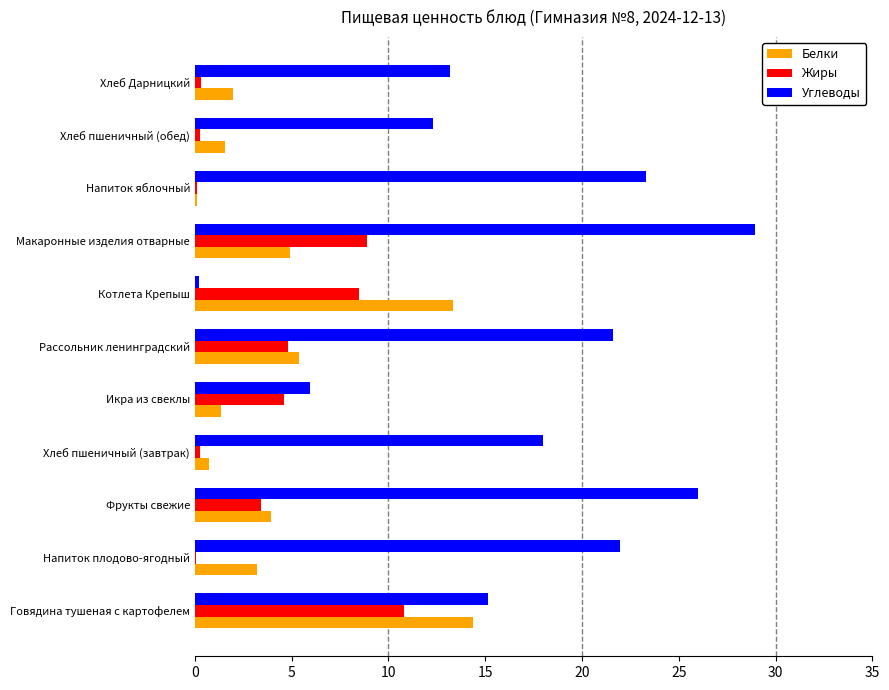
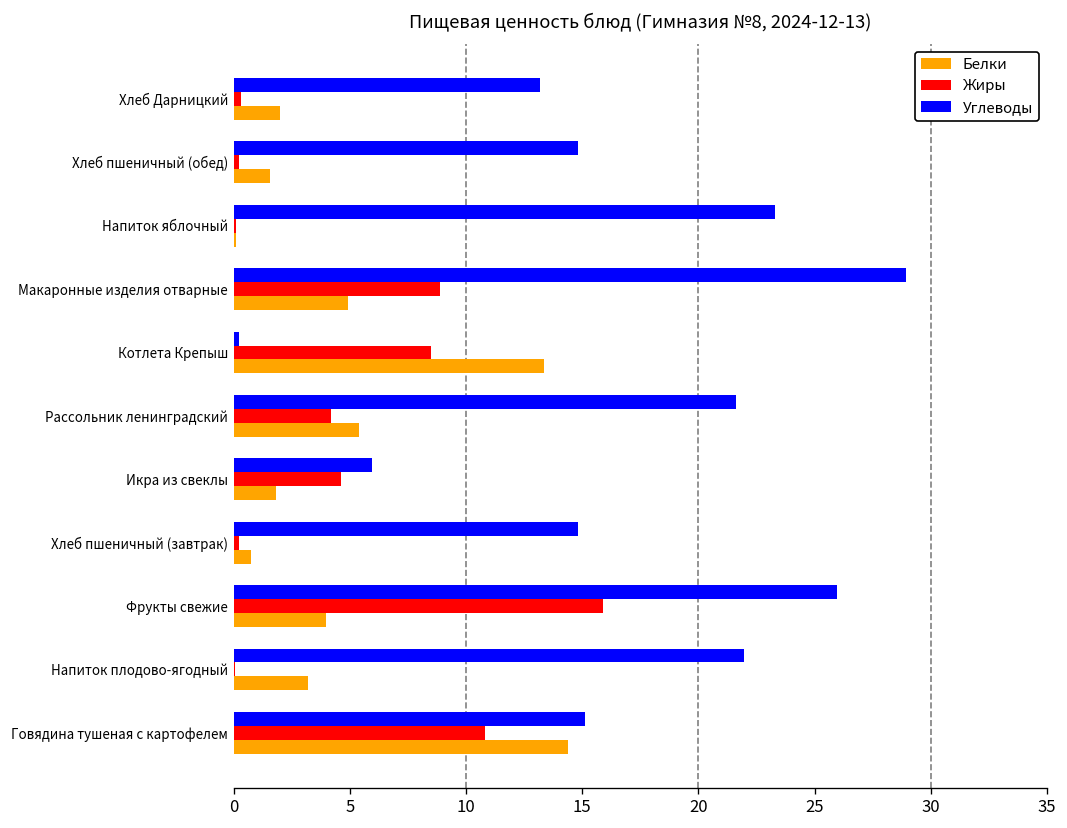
  {
    "Белки": {
      "Хлеб Дарницкий": 2.0,
      "Хлеб пшеничный (обед)": 1.6,
      "Макаронные изделия отварные": 4.9,
      "Котлета Крепыш": 13.4,
      "Рассольник ленинградский": 5.4,
-     "Икра из свеклы": 1.3,
+     "Икра из свеклы": 1.8,
      "Хлеб пшеничный (завтрак)": 0.7,
      "Фрукты свежие": 4.0,
      "Напиток плодово-ягодный": 3.2,
      "Говядина тушеная с картофелем": 14.4
    },
    "Жиры": {
      "Хлеб Дарницкий": 0.3,
      "Хлеб пшеничный (обед)": 0.2,
      "Макаронные изделия отварные": 8.9,
      "Котлета Крепыш": 8.5,
-     "Рассольник ленинградский": 4.8,
+     "Рассольник ленинградский": 4.2,
      "Икра из свеклы": 4.6,
      "Хлеб пшеничный (завтрак)": 0.2,
-     "Фрукты свежие": 3.4,
+     "Фрукты свежие": 15.9,
      "Говядина тушеная с картофелем": 10.8
    },
    "Углеводы": {
      "Хлеб Дарницкий": 13.2,
-     "Хлеб пшеничный (обед)": 12.3,
+     "Хлеб пшеничный (обед)": 14.8,
      "Напиток яблочный": 23.3,
      "Макаронные изделия отварные": 28.9,
      "Котлета Крепыш": 0.2,
      "Рассольник ленинградский": 21.6,
      "Икра из свеклы": 5.9,
-     "Хлеб пшеничный (завтрак)": 18.0,
+     "Хлеб пшеничный (завтрак)": 14.8,
      "Фрукты свежие": 26.0,
      "Напиток плодово-ягодный": 22.0,
      "Говядина тушеная с картофелем": 15.1
    }
  }
